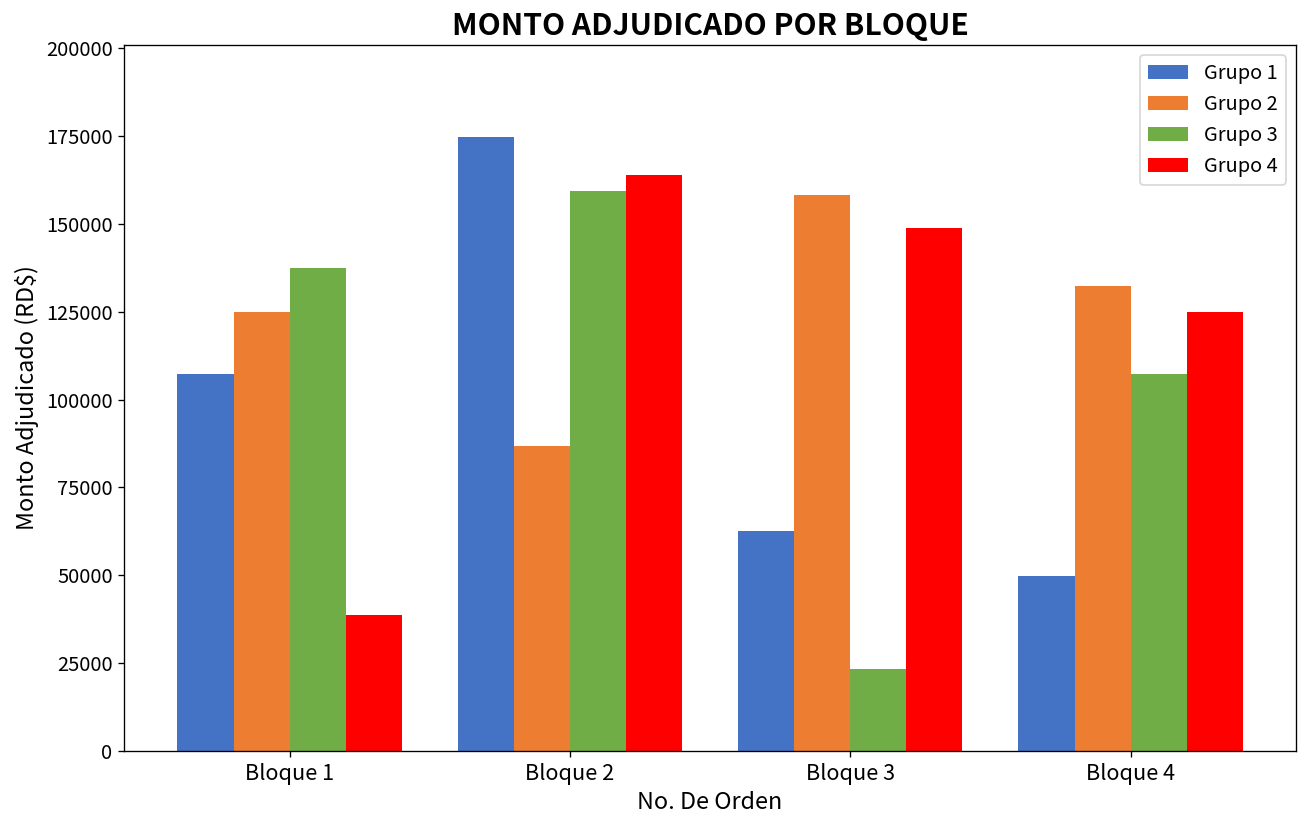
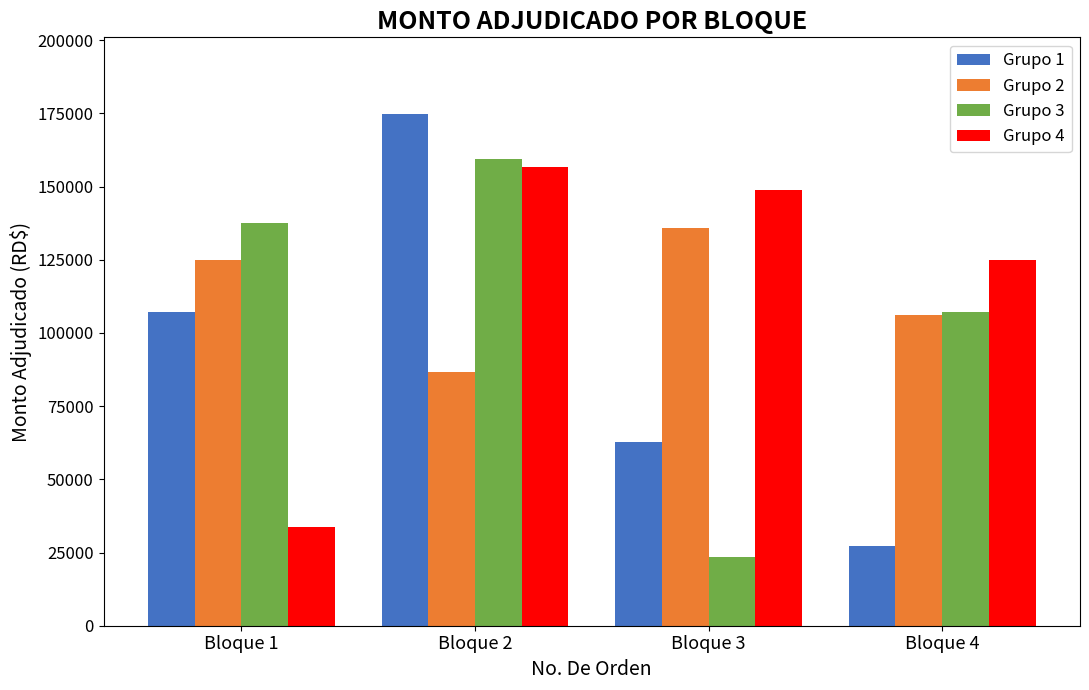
  {
    "Grupo 1": {
      "Bloque 1": 107000,
      "Bloque 2": 175000,
      "Bloque 3": 63000,
-     "Bloque 4": 50000
+     "Bloque 4": 27000
    },
    "Grupo 2": {
      "Bloque 1": 125000,
      "Bloque 2": 87000,
-     "Bloque 3": 158000,
-     "Bloque 4": 132000
+     "Bloque 3": 136000,
+     "Bloque 4": 106000
    },
    "Grupo 3": {
      "Bloque 1": 137000,
      "Bloque 2": 159000,
      "Bloque 3": 23000,
      "Bloque 4": 107000
    },
    "Grupo 4": {
-     "Bloque 1": 39000,
-     "Bloque 2": 164000,
+     "Bloque 1": 34000,
+     "Bloque 2": 157000,
      "Bloque 3": 149000,
      "Bloque 4": 125000
    }
  }
